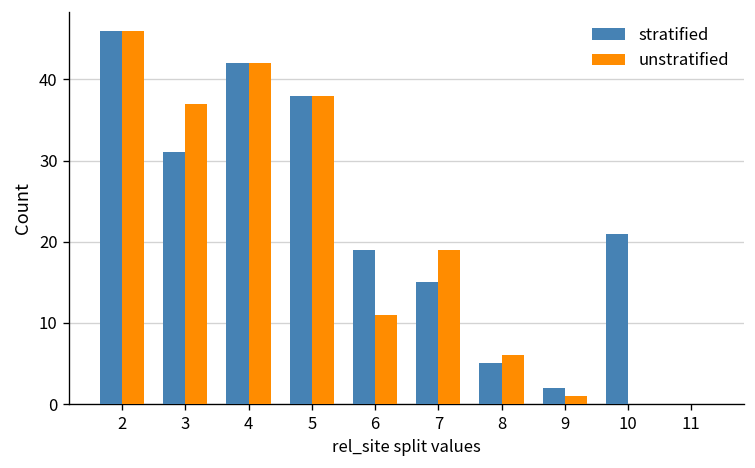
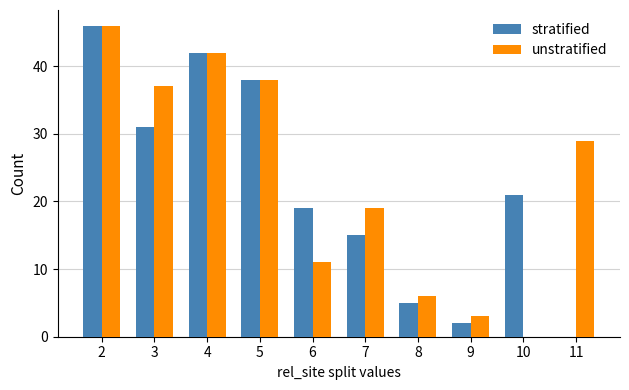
  {
    "stratified": {
      "2": 46,
      "3": 31,
      "4": 42,
      "5": 38,
      "6": 19,
      "7": 15,
      "8": 5,
      "9": 2,
      "10": 21,
      "11": 0
    },
    "unstratified": {
      "2": 46,
      "3": 37,
      "4": 42,
      "5": 38,
      "6": 11,
      "7": 19,
      "8": 6,
-     "9": 1,
+     "9": 3,
      "10": 0,
-     "11": 0
+     "11": 29
    }
  }
